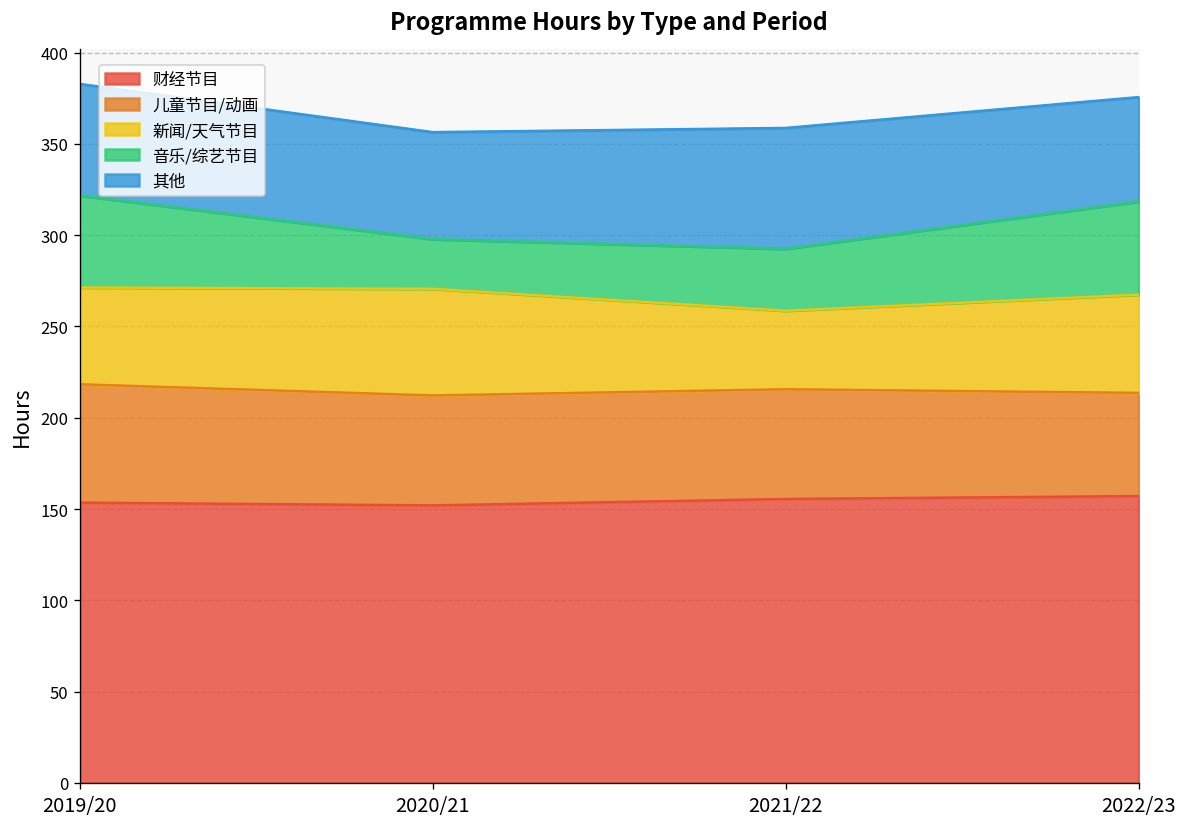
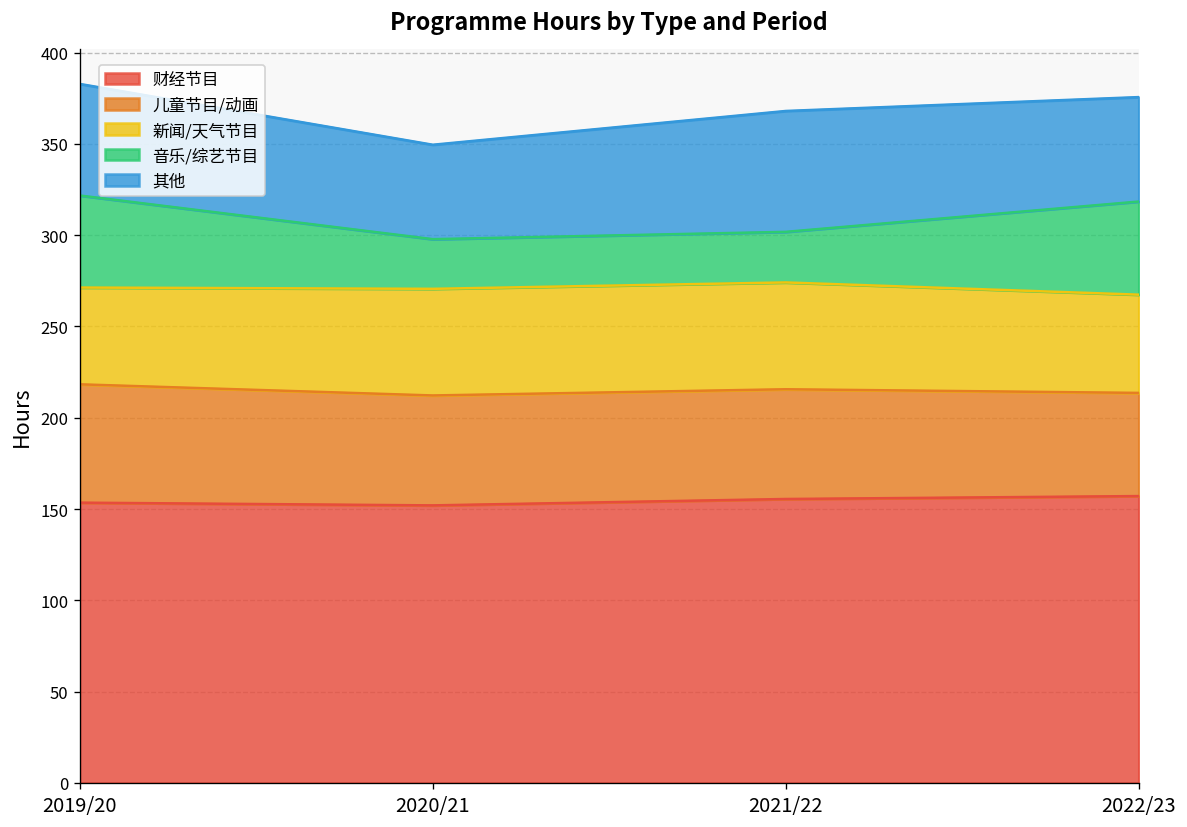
  {
    "新闻/天气节目": {
      "2019/20": 53,
      "2020/21": 58,
-     "2021/22": 43,
+     "2021/22": 59,
      "2022/23": 54
    },
    "音乐/综艺节目": {
      "2019/20": 50,
      "2020/21": 27,
-     "2021/22": 34,
+     "2021/22": 28,
      "2022/23": 51
    },
    "其他": {
      "2019/20": 61,
-     "2020/21": 59,
+     "2020/21": 52,
      "2021/22": 66,
      "2022/23": 57
    }
  }
